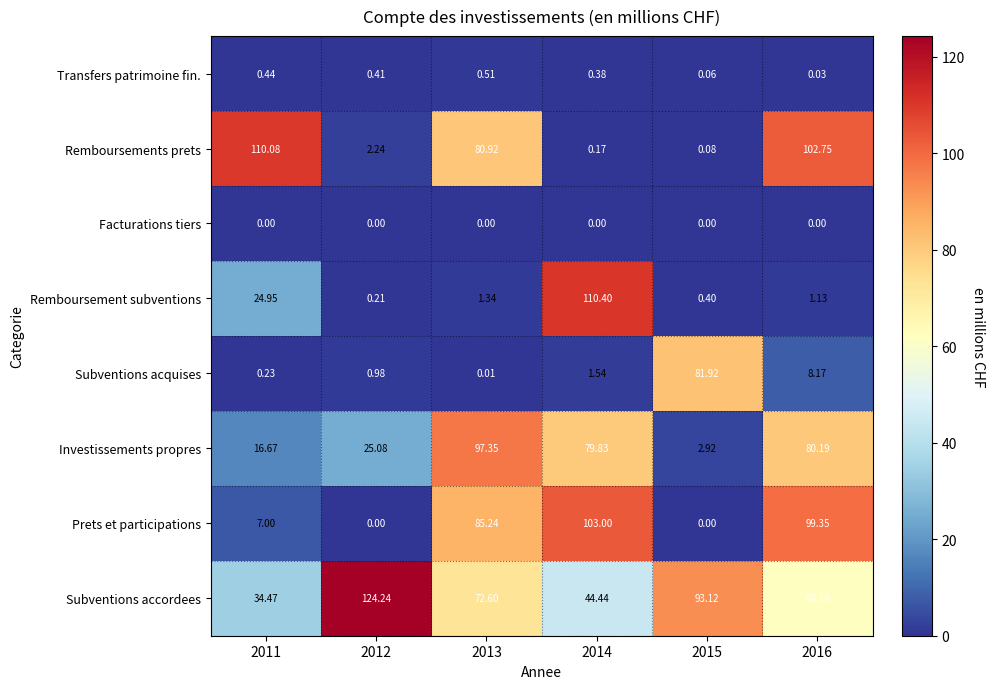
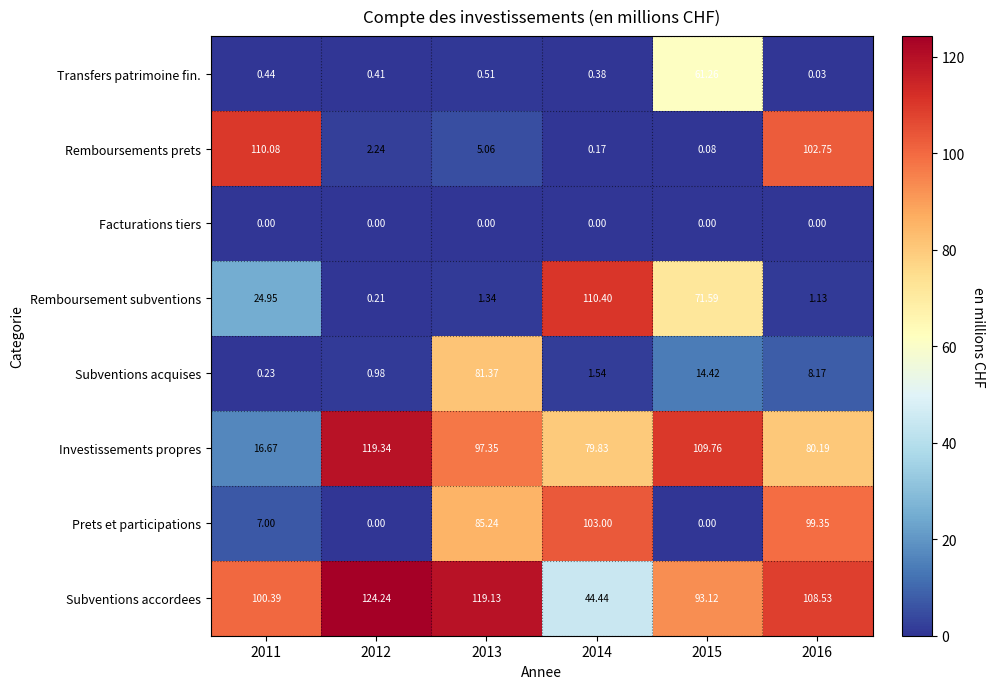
  {
    "Transfers patrimoine fin.": {
      "2011": 0.44,
      "2012": 0.41,
      "2013": 0.51,
      "2014": 0.38,
-     "2015": 0.06,
+     "2015": 61.26,
      "2016": 0.03
    },
    "Remboursements prets": {
      "2011": 110.08,
      "2012": 2.24,
-     "2013": 80.92,
+     "2013": 5.06,
      "2014": 0.17,
      "2015": 0.08,
      "2016": 102.75
    },
    "Facturations tiers": {
      "2011": 0.00,
      "2012": 0.00,
      "2013": 0.00,
      "2014": 0.00,
      "2015": 0.00,
      "2016": 0.00
    },
    "Remboursement subventions": {
      "2011": 24.95,
      "2012": 0.21,
      "2013": 1.34,
      "2014": 110.40,
-     "2015": 0.40,
+     "2015": 71.59,
      "2016": 1.13
    },
    "Subventions acquises": {
      "2011": 0.23,
      "2012": 0.98,
-     "2013": 0.01,
+     "2013": 81.37,
      "2014": 1.54,
-     "2015": 81.92,
+     "2015": 14.42,
      "2016": 8.17
    },
    "Investissements propres": {
      "2011": 16.67,
-     "2012": 25.08,
+     "2012": 119.34,
      "2013": 97.35,
      "2014": 79.83,
-     "2015": 2.92,
+     "2015": 109.76,
      "2016": 80.19
    },
    "Prets et participations": {
      "2011": 7.00,
      "2012": 0.00,
      "2013": 85.24,
      "2014": 103.00,
      "2015": 0.00,
      "2016": 99.35
    },
    "Subventions accordees": {
-     "2011": 34.47,
+     "2011": 100.39,
      "2012": 124.24,
-     "2013": 72.60,
+     "2013": 119.13,
      "2014": 44.44,
      "2015": 93.12,
-     "2016": 62.10
+     "2016": 108.53
    }
  }
